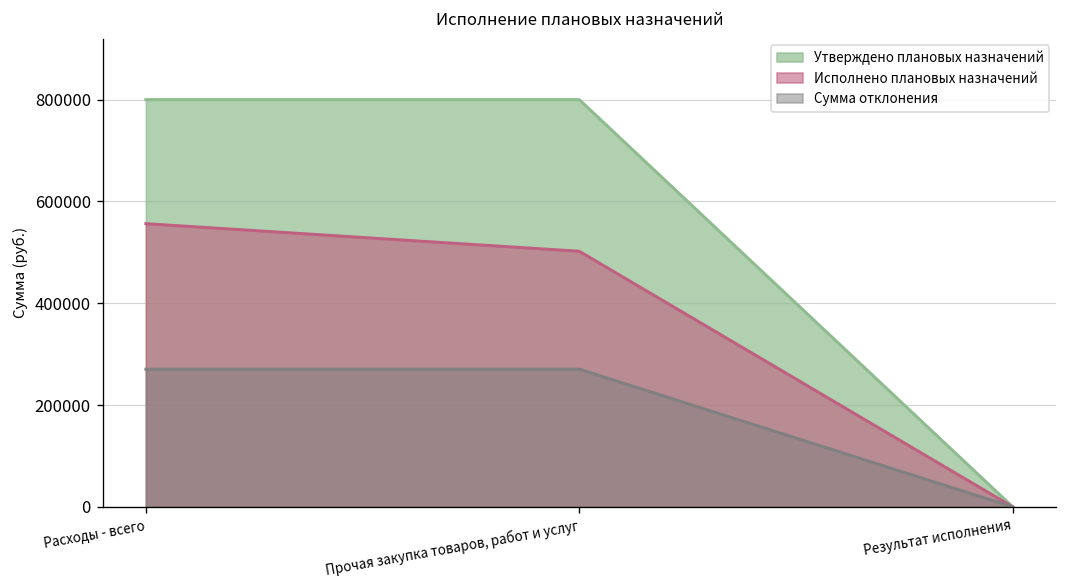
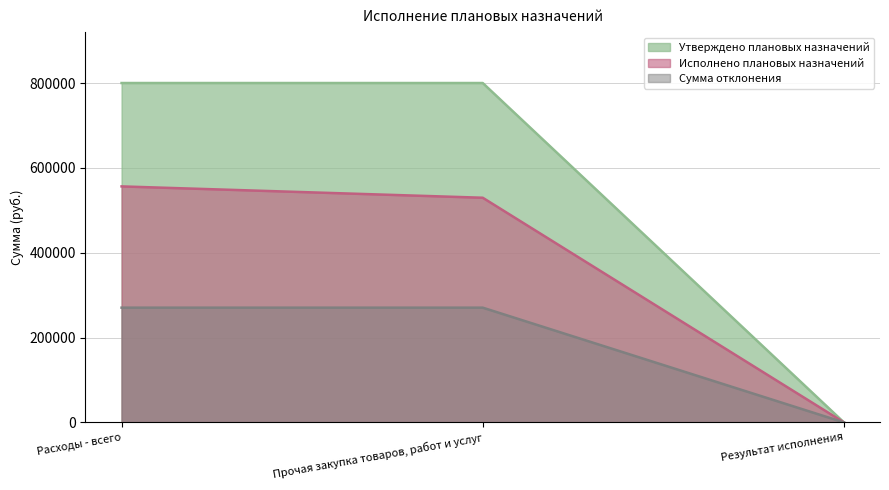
  {
    "Исполнено плановых назначений": {
      "Расходы - всего": 560000,
-     "Прочая закупка товаров, работ и услуг": 500000
+     "Прочая закупка товаров, работ и услуг": 530000
    }
  }
